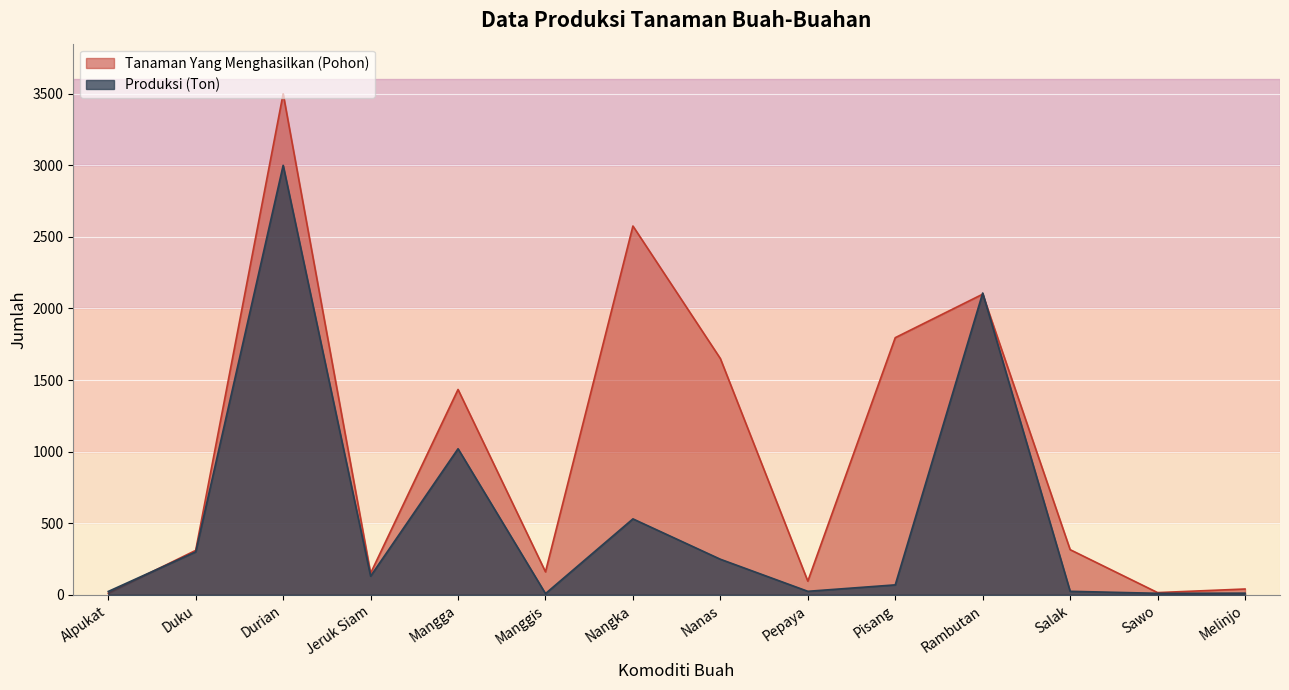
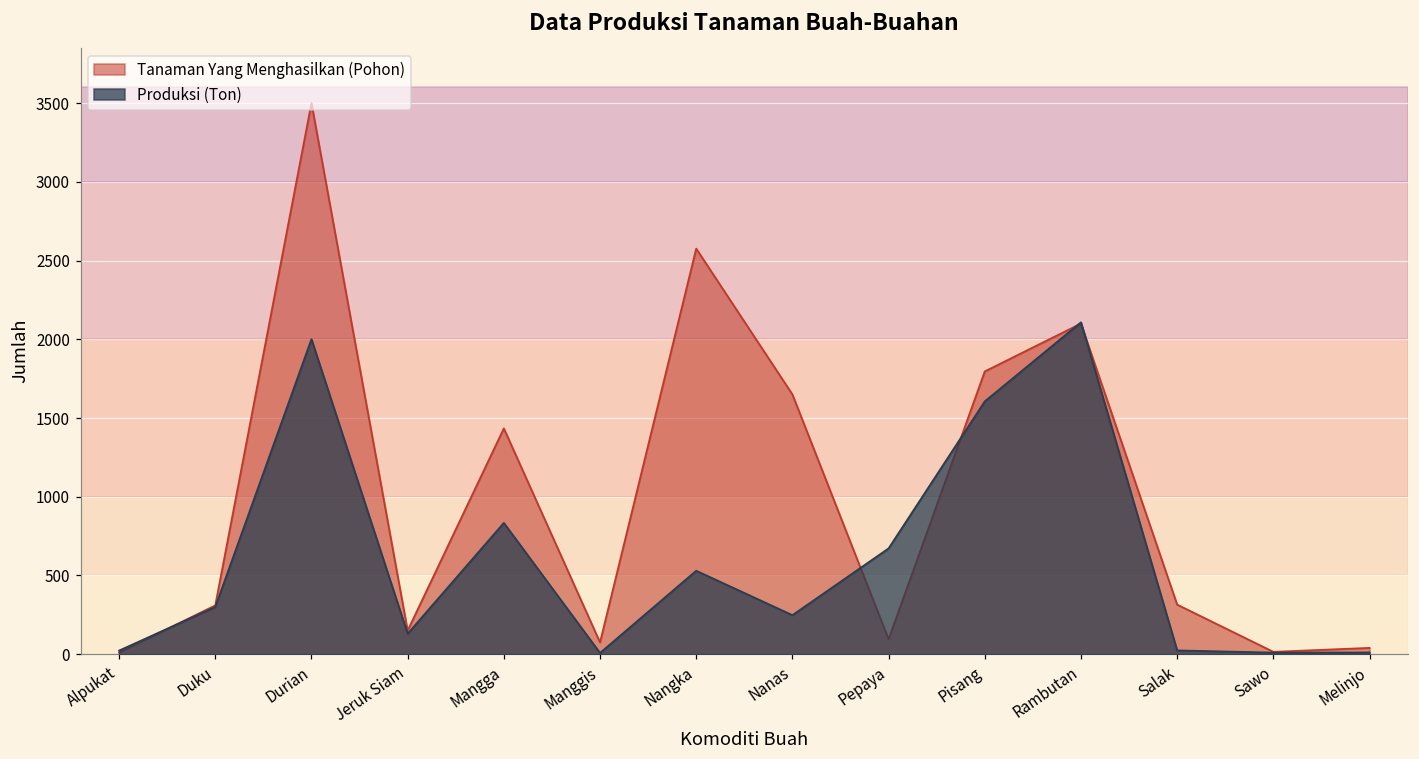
  {
    "Tanaman Yang Menghasilkan (Pohon)": {
      "Jeruk Siam": 150,
      "Mangga": 1430,
-     "Manggis": 160,
+     "Manggis": 80,
      "Nangka": 2580,
      "Nanas": 1650,
      "Pepaya": 100,
      "Pisang": 1800,
      "Salak": 320,
      "Melinjo": 40
    },
    "Produksi (Ton)": {
-     "Durian": 3000,
+     "Durian": 2000,
      "Jeruk Siam": 130,
-     "Mangga": 1020,
+     "Mangga": 830,
      "Manggis": 10,
      "Nangka": 530,
      "Nanas": 250,
-     "Pepaya": 20,
-     "Pisang": 70,
+     "Pepaya": 670,
+     "Pisang": 1610,
      "Salak": 20,
      "Melinjo": 10
    }
  }
